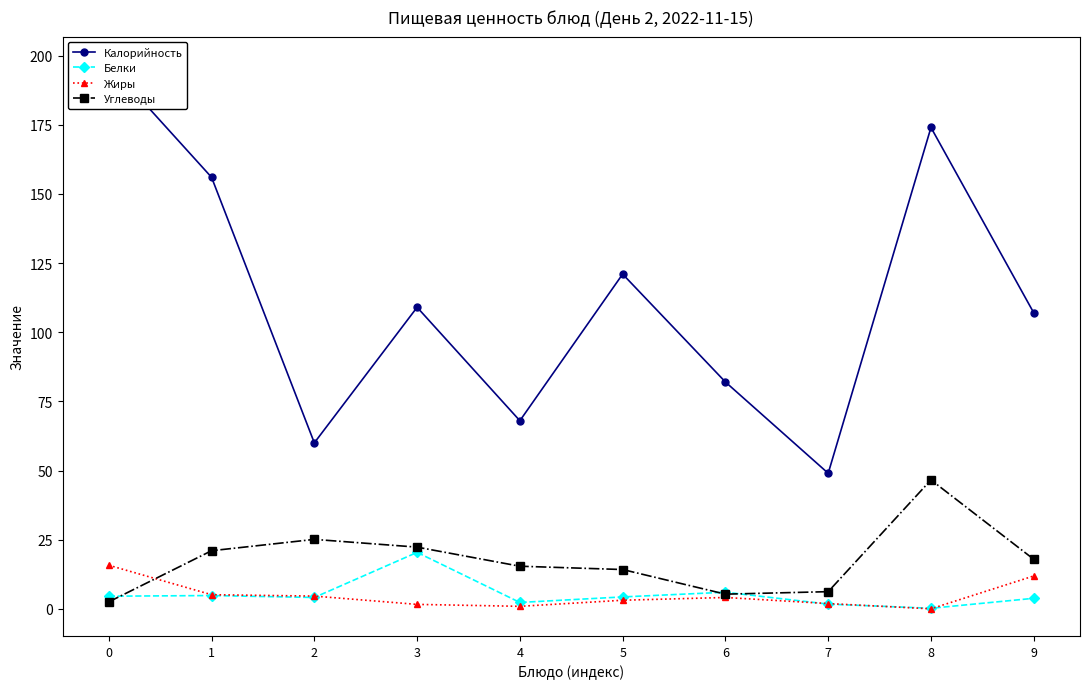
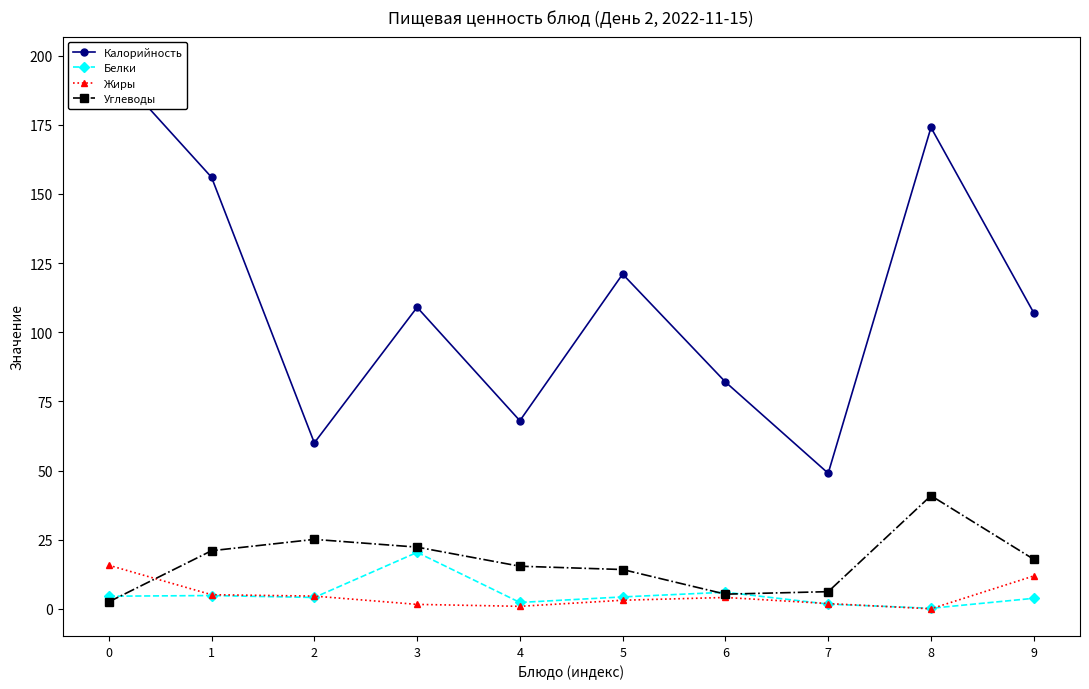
  {
    "Калорийность": {
      "1": 156,
      "2": 60,
      "3": 109,
      "4": 68,
      "5": 121,
      "6": 82,
      "7": 49,
      "8": 174,
      "9": 107
    },
    "Белки": {
      "0": 5,
      "3": 20,
      "4": 2,
      "5": 4,
      "9": 4
    },
    "Жиры": {
      "0": 16,
      "3": 2,
      "4": 1,
      "5": 3,
      "6": 4,
      "9": 12
    },
    "Углеводы": {
      "0": 3,
      "1": 21,
      "2": 25,
      "3": 22,
      "4": 15,
      "5": 14,
      "7": 6,
-     "8": 47,
+     "8": 41,
      "9": 18
    }
  }
